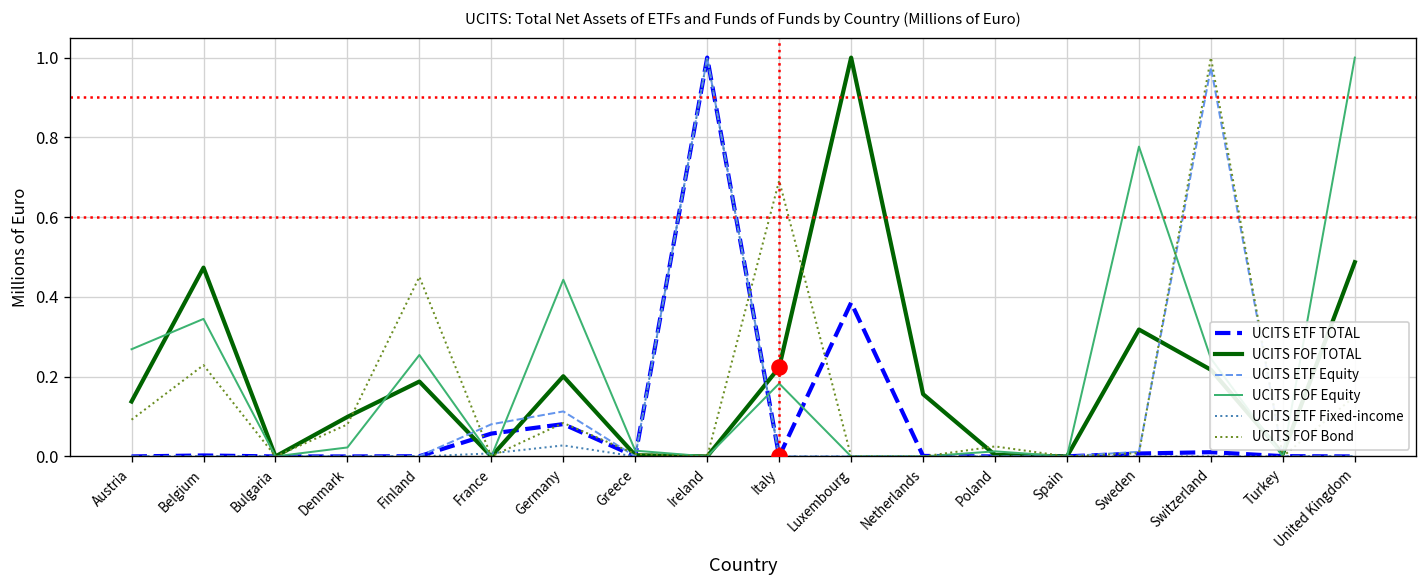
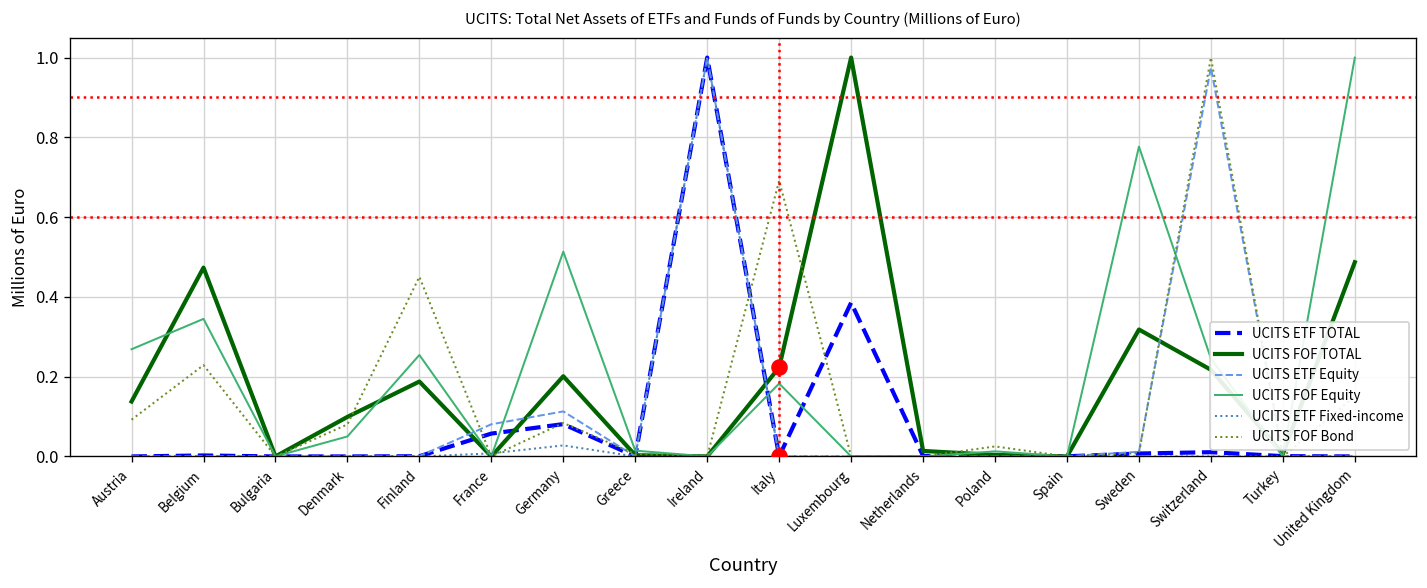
  {
    "UCITS ETF TOTAL": {
      "France": 0.06,
      "Luxembourg": 0.39,
      "Switzerland": 0.01
    },
    "UCITS FOF TOTAL": {
      "Austria": 0.14,
      "Belgium": 0.47,
      "Denmark": 0.10,
      "Finland": 0.19,
      "Germany": 0.20,
      "Luxembourg": 1.00,
-     "Netherlands": 0.16,
+     "Netherlands": 0.01,
      "Sweden": 0.32,
      "United Kingdom": 0.49
    },
    "UCITS ETF Equity": {
      "France": 0.08,
      "Germany": 0.11,
      "Switzerland": 0.98
    },
    "UCITS FOF Equity": {
      "Austria": 0.27,
      "Belgium": 0.34,
-     "Denmark": 0.02,
+     "Denmark": 0.05,
      "Finland": 0.25,
-     "Germany": 0.44,
+     "Germany": 0.51,
      "Greece": 0.01,
      "Italy": 0.18,
      "Poland": 0.01,
      "Sweden": 0.78,
      "United Kingdom": 1.00
    },
    "UCITS ETF Fixed-income": {
      "France": 0.01,
      "Germany": 0.03,
      "Switzerland": 0.00
    },
    "UCITS FOF Bond": {
      "Austria": 0.09,
      "Belgium": 0.23,
      "Denmark": 0.08,
      "Finland": 0.45,
      "Italy": 0.69,
      "Poland": 0.03,
      "Switzerland": 1.00
    }
  }
